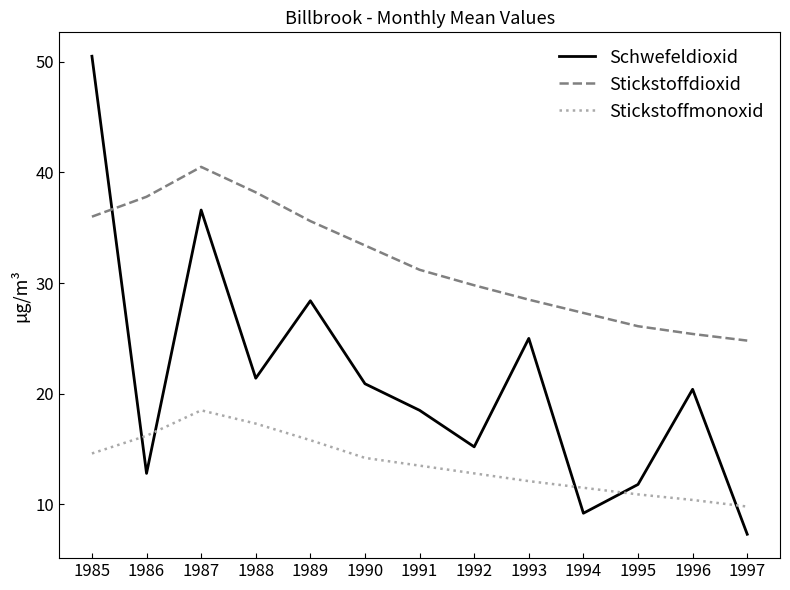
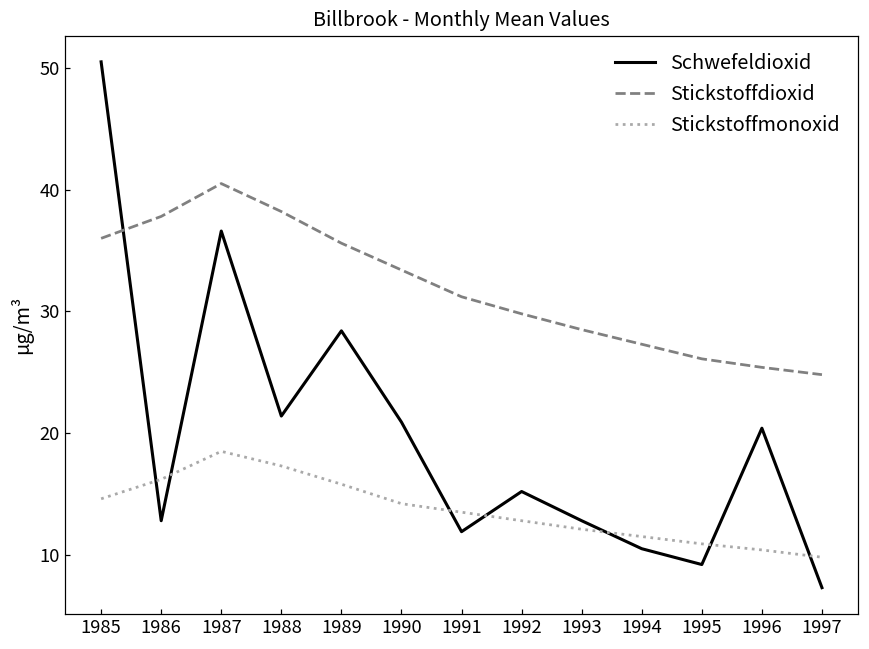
  {
    "Schwefeldioxid": {
      "1985": 50.5,
      "1986": 12.8,
      "1987": 36.6,
      "1988": 21.4,
      "1989": 28.4,
      "1990": 20.9,
-     "1991": 18.5,
+     "1991": 11.9,
      "1992": 15.2,
-     "1993": 25.0,
-     "1994": 9.2,
-     "1995": 11.8,
+     "1993": 12.8,
+     "1994": 10.5,
+     "1995": 9.2,
      "1996": 20.4,
      "1997": 7.3
    },
    "Stickstoffdioxid": {
      "1985": 36.0,
      "1986": 37.8,
      "1987": 40.5,
      "1988": 38.2,
      "1989": 35.6,
      "1990": 33.4,
      "1991": 31.2,
      "1992": 29.8,
      "1993": 28.5,
      "1994": 27.3,
      "1995": 26.1,
      "1996": 25.4,
      "1997": 24.8
    },
    "Stickstoffmonoxid": {
      "1985": 14.6,
      "1986": 16.2,
      "1987": 18.5,
      "1988": 17.3,
      "1989": 15.8,
      "1990": 14.2,
      "1991": 13.5,
      "1992": 12.8,
      "1993": 12.1,
      "1994": 11.5,
      "1995": 10.9,
      "1996": 10.4,
      "1997": 9.8
    }
  }
